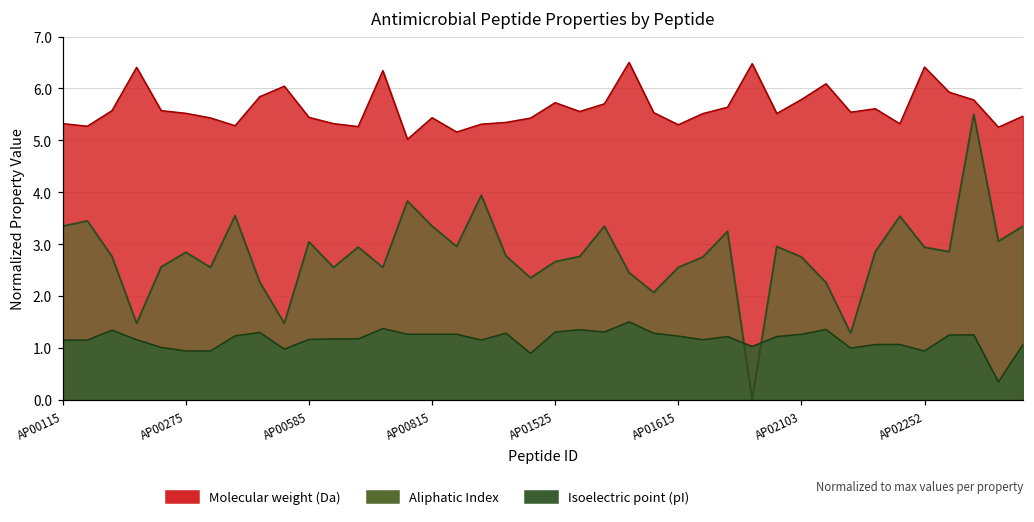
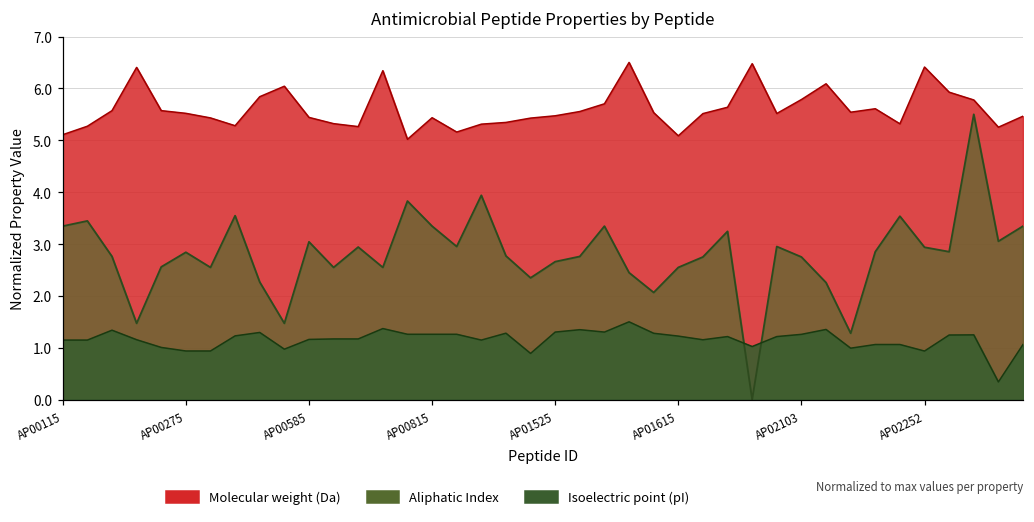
  {
    "Molecular weight (Da)": {
-     "AP00115": 5.3,
+     "AP00115": 5.1,
      "AP00275": 5.5,
      "AP00585": 5.4,
      "AP00815": 5.4,
-     "AP01525": 5.7,
-     "AP01615": 5.3,
+     "AP01525": 5.5,
+     "AP01615": 5.1,
      "AP02103": 5.8,
      "AP02252": 6.4
    }
  }
